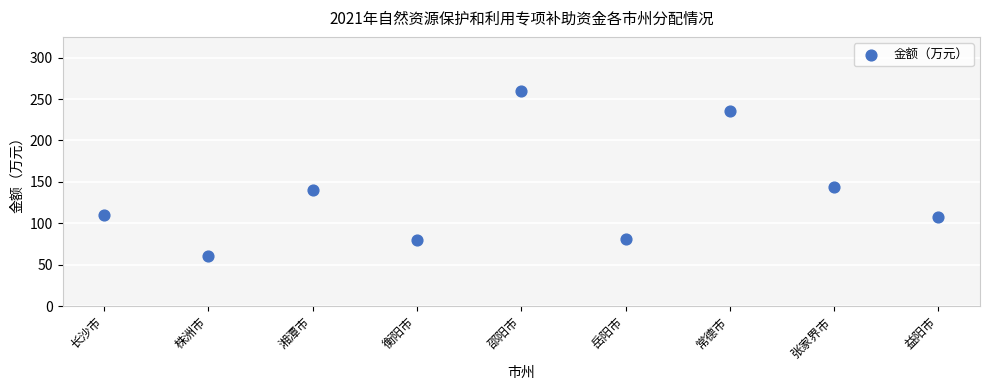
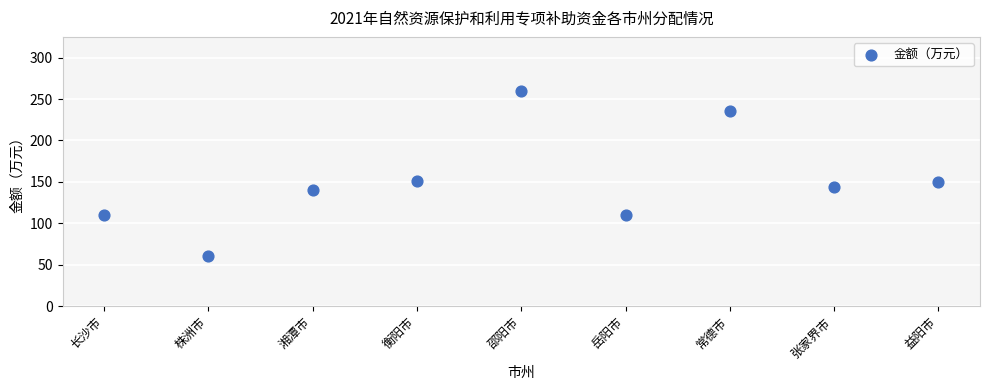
  {
-   "衡阳市": 80,
-   "岳阳市": 80,
-   "益阳市": 110
+   "衡阳市": 150,
+   "岳阳市": 110,
+   "益阳市": 150
  }
